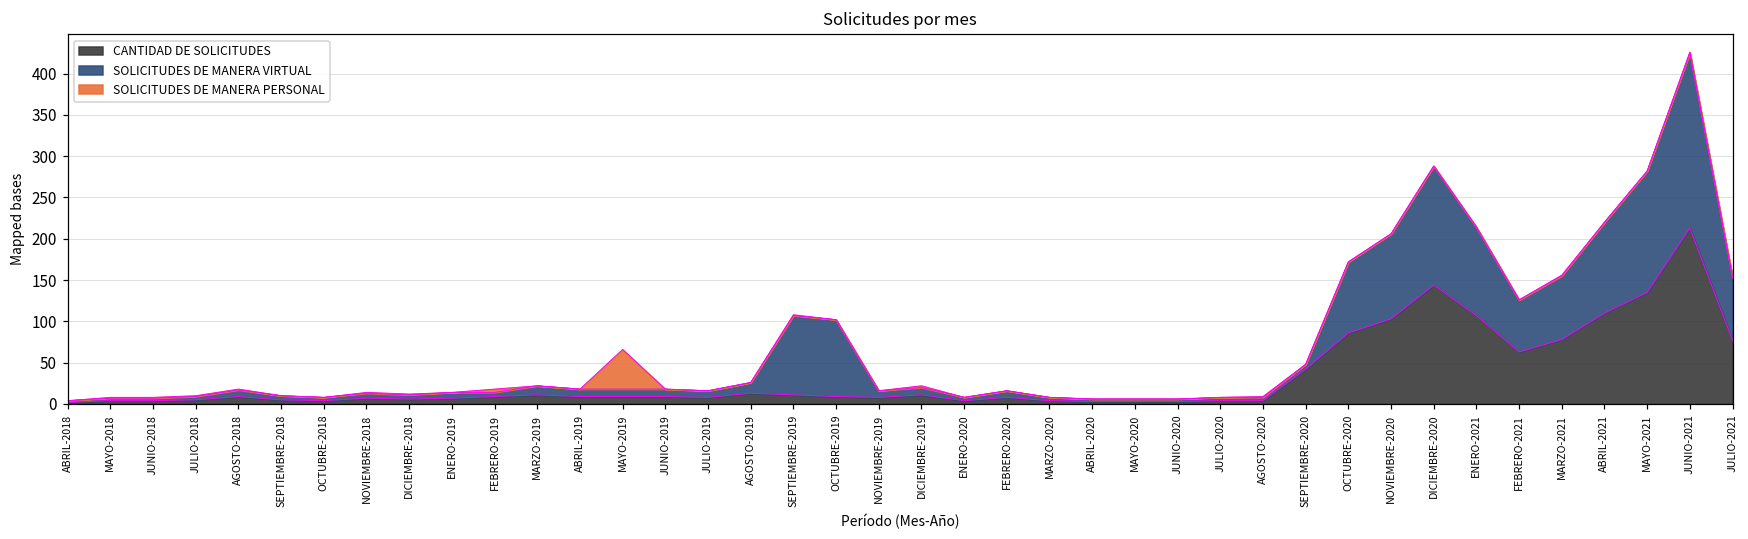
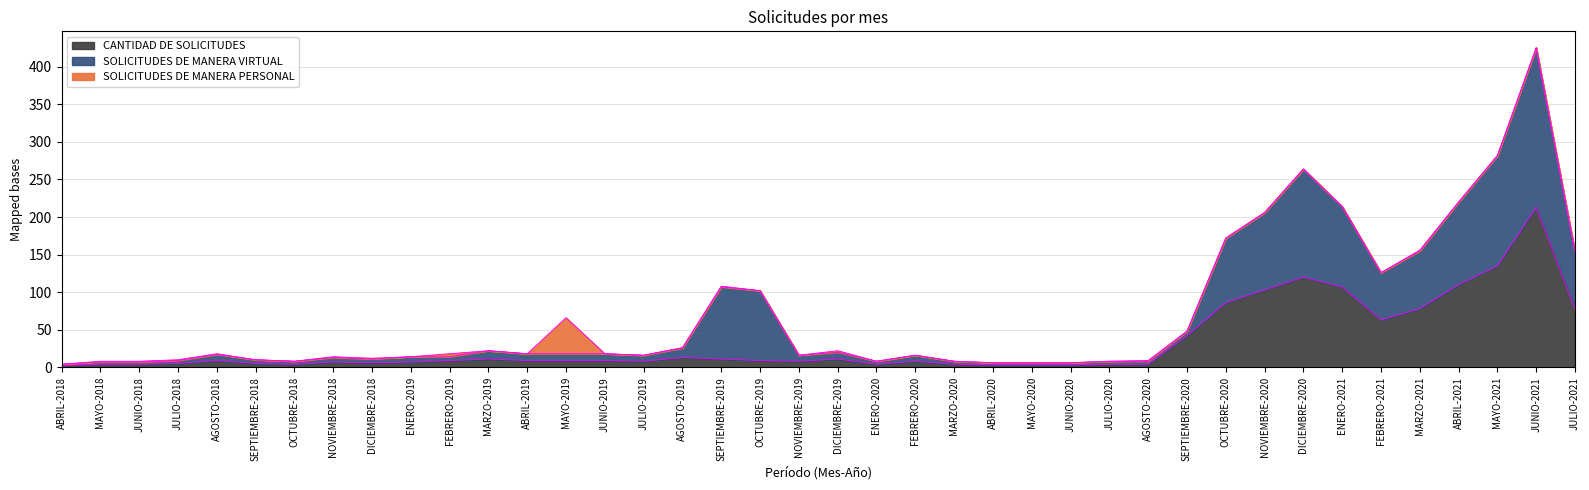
  {
    "CANTIDAD DE SOLICITUDES": {
      "JULIO-2018": 10,
      "AGOSTO-2018": 10,
      "SEPTIEMBRE-2018": 10,
      "OCTUBRE-2018": 0,
      "NOVIEMBRE-2018": 10,
      "DICIEMBRE-2018": 10,
      "ENERO-2019": 10,
      "FEBRERO-2019": 10,
      "MARZO-2019": 10,
      "ABRIL-2019": 10,
      "MAYO-2019": 10,
      "JUNIO-2019": 10,
      "JULIO-2019": 10,
      "AGOSTO-2019": 10,
      "SEPTIEMBRE-2019": 10,
      "OCTUBRE-2019": 10,
      "NOVIEMBRE-2019": 10,
      "DICIEMBRE-2019": 10,
      "ENERO-2020": 0,
      "FEBRERO-2020": 10,
      "MARZO-2020": 0,
      "JULIO-2020": 0,
      "AGOSTO-2020": 0,
      "SEPTIEMBRE-2020": 40,
      "OCTUBRE-2020": 90,
      "NOVIEMBRE-2020": 100,
-     "DICIEMBRE-2020": 140,
+     "DICIEMBRE-2020": 120,
      "ENERO-2021": 110,
      "FEBRERO-2021": 60,
      "MARZO-2021": 80,
      "ABRIL-2021": 110,
      "MAYO-2021": 140,
      "JUNIO-2021": 210,
      "JULIO-2021": 80
    },
    "SOLICITUDES DE MANERA VIRTUAL": {
      "FEBRERO-2019": 10,
      "MAYO-2019": 10
    },
    "SOLICITUDES DE MANERA PERSONAL": {
      "FEBRERO-2019": 0,
      "MAYO-2019": 50
    }
  }
